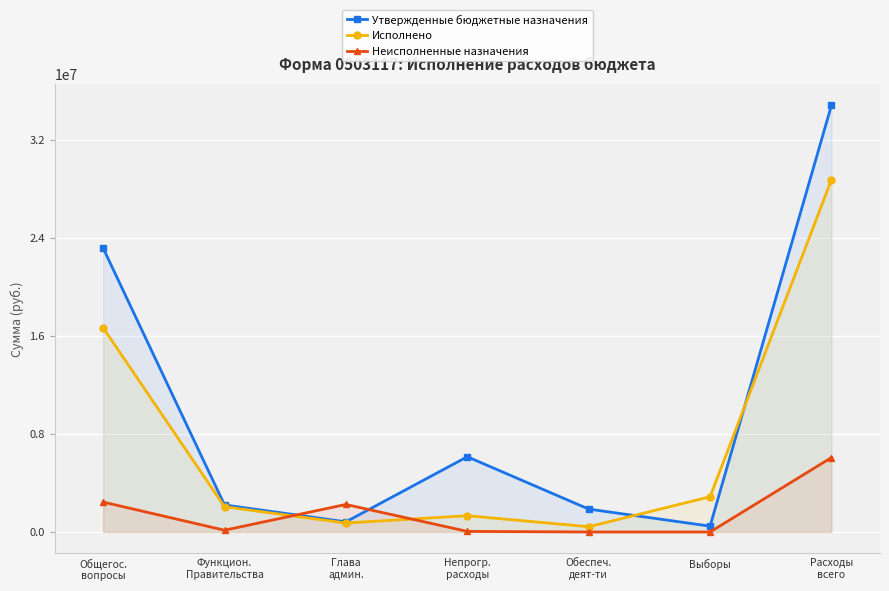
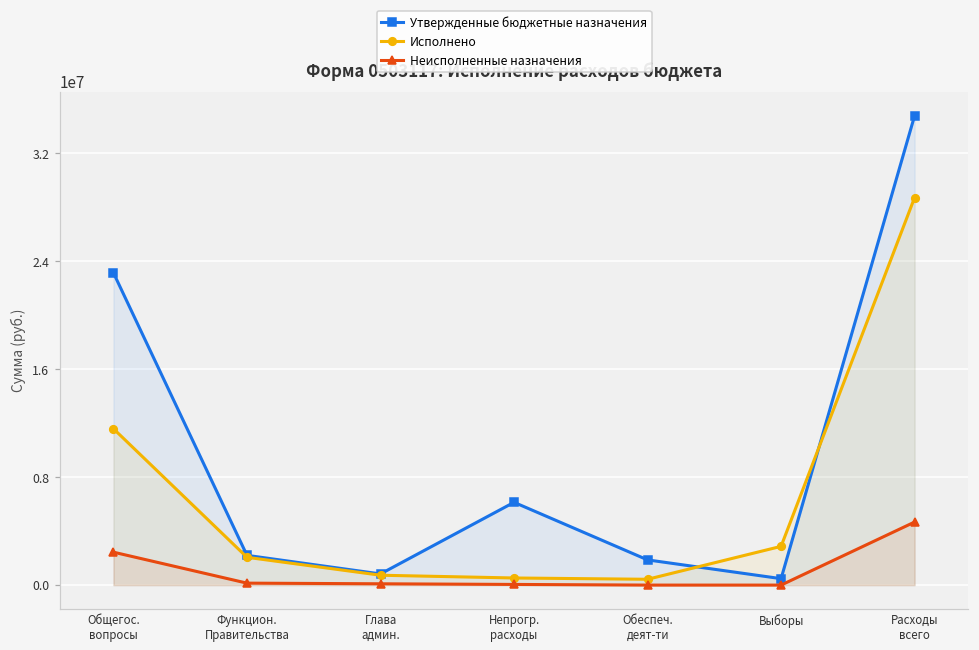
  {
    "Утвержденные бюджетные назначения": {
      "Общегос. вопросы": 23100000,
      "Непрогр. расходы": 6100000,
      "Обеспеч. деят-ти": 1900000,
      "Выборы": 500000,
      "Расходы всего": 34800000
    },
    "Исполнено": {
-     "Общегос. вопросы": 16700000,
-     "Непрогр. расходы": 1300000,
+     "Общегос. вопросы": 11600000,
+     "Непрогр. расходы": 500000,
      "Обеспеч. деят-ти": 400000,
      "Выборы": 2900000,
      "Расходы всего": 28700000
    },
    "Неисполненные назначения": {
      "Общегос. вопросы": 2400000,
      "Функцион. Правительства": 100000,
-     "Глава админ.": 2200000,
+     "Глава админ.": 100000,
      "Непрогр. расходы": 0,
      "Обеспеч. деят-ти": 0,
      "Выборы": 0,
-     "Расходы всего": 6100000
+     "Расходы всего": 4700000
    }
  }
